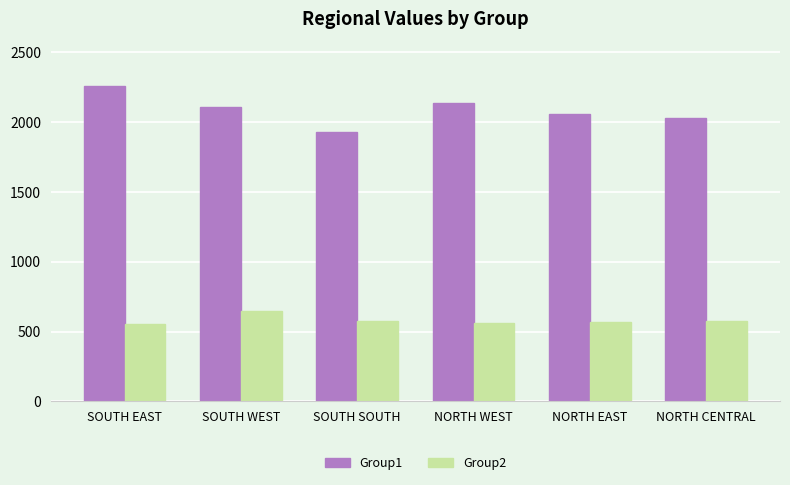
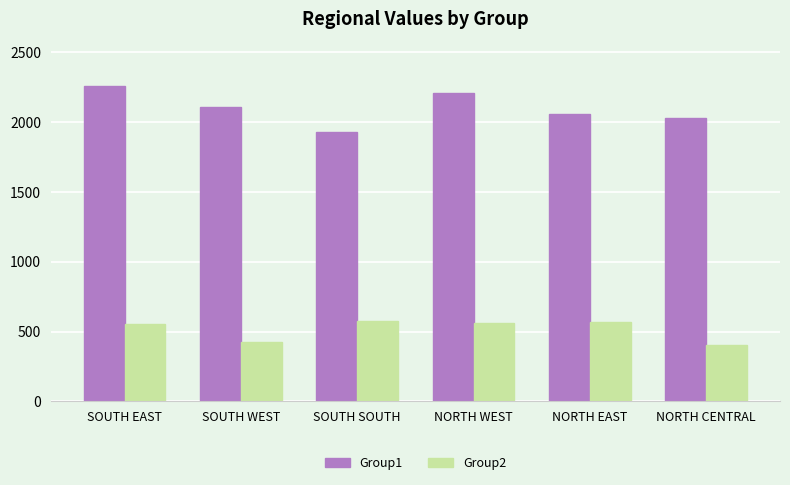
  {
    "Group1": {
      "SOUTH EAST": 2260,
      "SOUTH WEST": 2110,
      "SOUTH SOUTH": 1930,
-     "NORTH WEST": 2140,
+     "NORTH WEST": 2210,
      "NORTH EAST": 2050,
      "NORTH CENTRAL": 2030
    },
    "Group2": {
      "SOUTH EAST": 550,
-     "SOUTH WEST": 650,
+     "SOUTH WEST": 420,
      "SOUTH SOUTH": 570,
      "NORTH WEST": 560,
      "NORTH EAST": 570,
-     "NORTH CENTRAL": 580
+     "NORTH CENTRAL": 410
    }
  }
